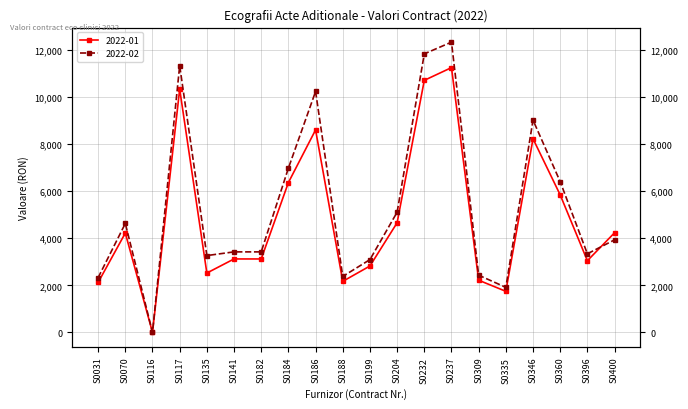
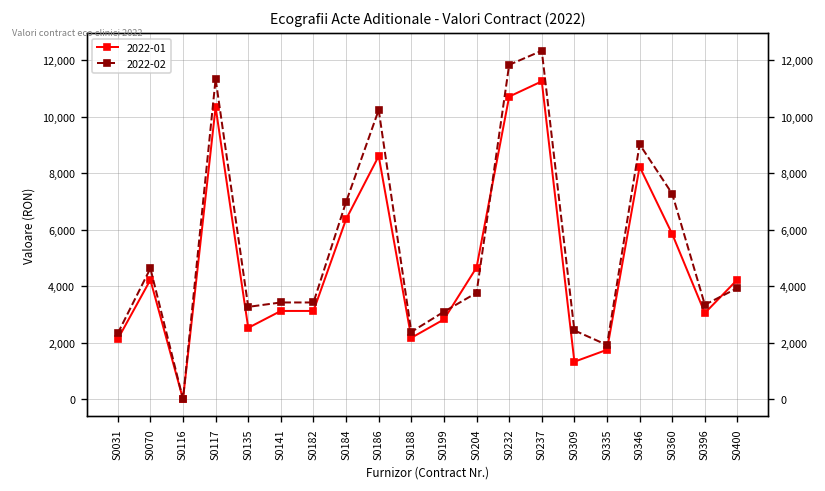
  {
    "2022-01": {
      "S0031": "2,100",
      "S0070": "4,200",
      "S0117": "10,300",
      "S0135": "2,500",
      "S0141": "3,100",
      "S0182": "3,100",
      "S0184": "6,400",
      "S0186": "8,600",
      "S0188": "2,200",
      "S0199": "2,800",
      "S0204": "4,700",
      "S0232": "10,700",
      "S0237": "11,300",
-     "S0309": "2,200",
+     "S0309": "1,300",
      "S0335": "1,700",
      "S0346": "8,200",
      "S0360": "5,800",
      "S0396": "3,000",
      "S0400": "4,200"
    },
    "2022-02": {
      "S0031": "2,300",
      "S0070": "4,600",
      "S0117": "11,300",
      "S0135": "3,300",
      "S0141": "3,400",
      "S0182": "3,400",
      "S0184": "7,000",
      "S0186": "10,200",
      "S0188": "2,400",
      "S0199": "3,100",
-     "S0204": "5,100",
+     "S0204": "3,800",
      "S0232": "11,800",
      "S0237": "12,300",
      "S0309": "2,400",
      "S0335": "1,900",
      "S0346": "9,000",
-     "S0360": "6,400",
+     "S0360": "7,300",
      "S0396": "3,300",
      "S0400": "3,900"
    }
  }
